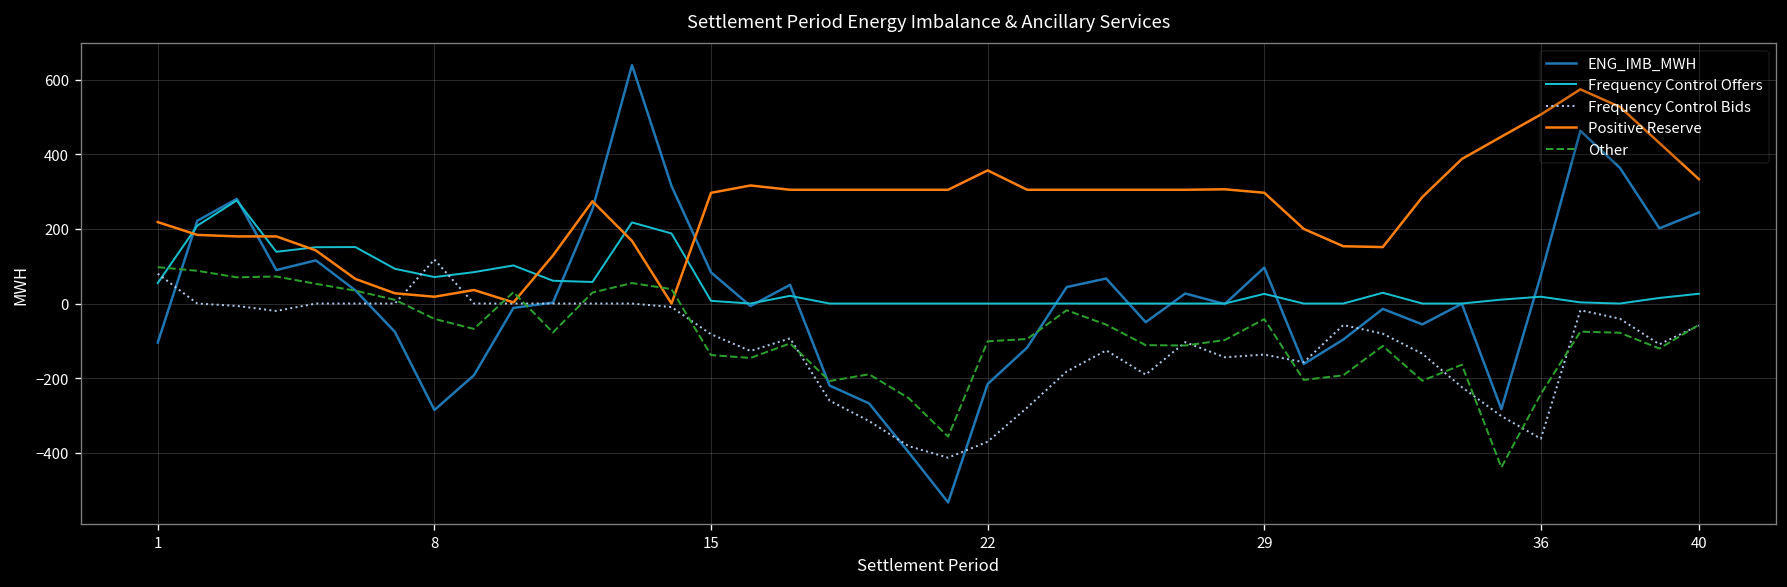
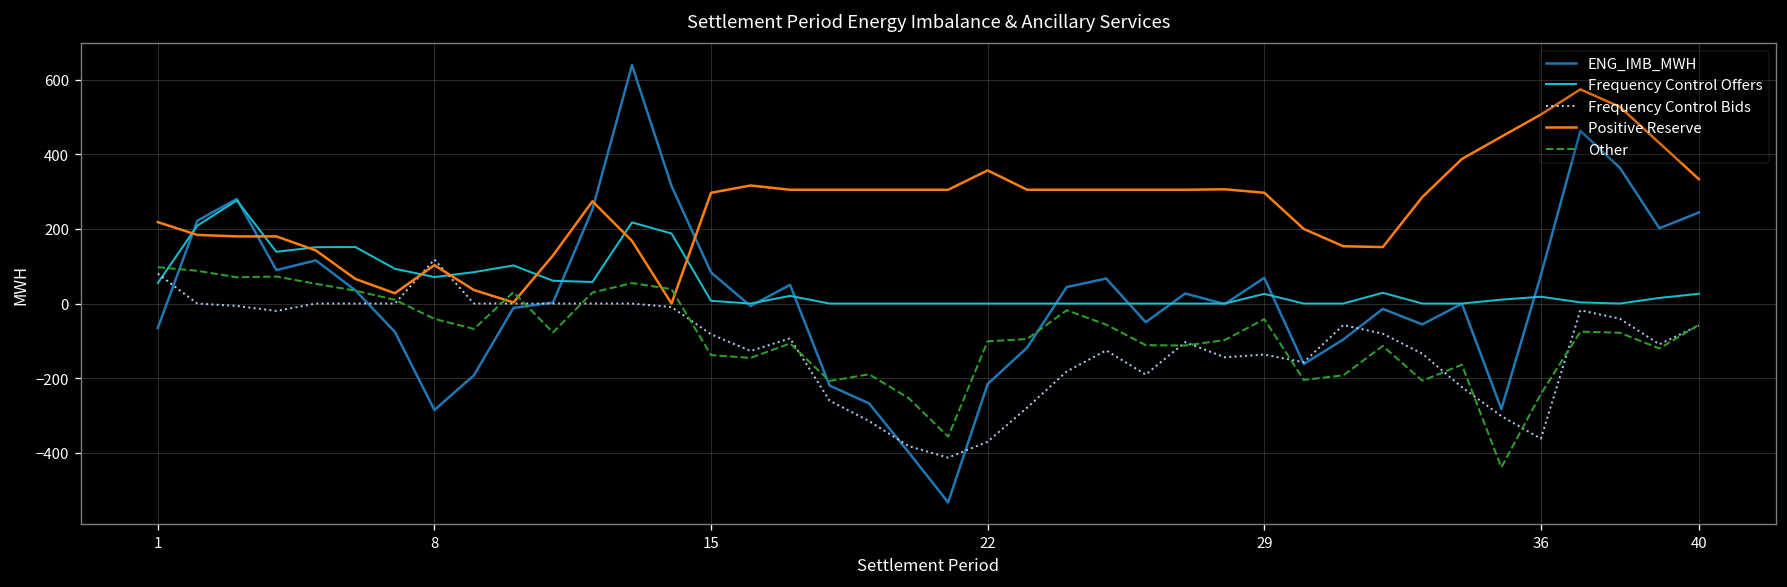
  {
    "ENG_IMB_MWH": {
-     "1": -100,
+     "1": -70,
      "8": -290,
      "15": 80,
      "22": -220,
-     "29": 100,
+     "29": 70,
      "36": 80,
      "40": 240
    },
    "Frequency Control Offers": {
      "1": 60,
      "8": 70,
      "15": 10,
      "22": 0,
      "29": 30,
      "36": 20,
      "40": 30
    },
    "Frequency Control Bids": {
      "1": 80,
      "8": 120,
      "15": -80,
      "22": -370,
      "29": -140,
      "36": -360
    },
    "Positive Reserve": {
      "1": 220,
-     "8": 20,
+     "8": 100,
      "15": 300,
      "22": 360,
      "29": 300,
      "40": 330
    },
    "Other": {
      "1": 100,
      "8": -40,
      "15": -140,
      "22": -100,
      "29": -40,
      "36": -240
    }
  }
